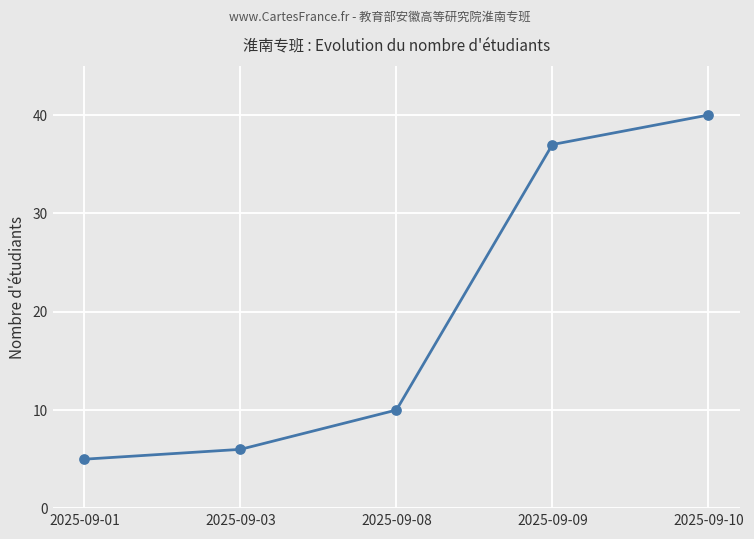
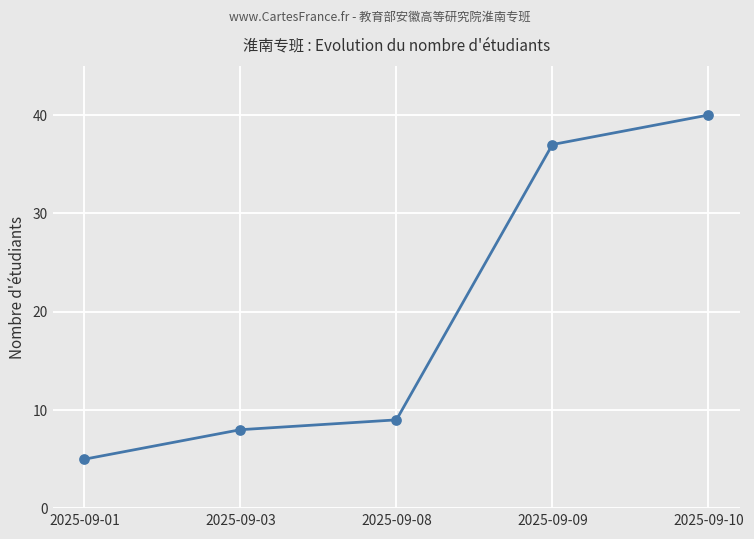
  {
    "2025-09-01": 5,
-   "2025-09-03": 6,
-   "2025-09-08": 10,
+   "2025-09-03": 8,
+   "2025-09-08": 9,
    "2025-09-09": 37,
    "2025-09-10": 40
  }
